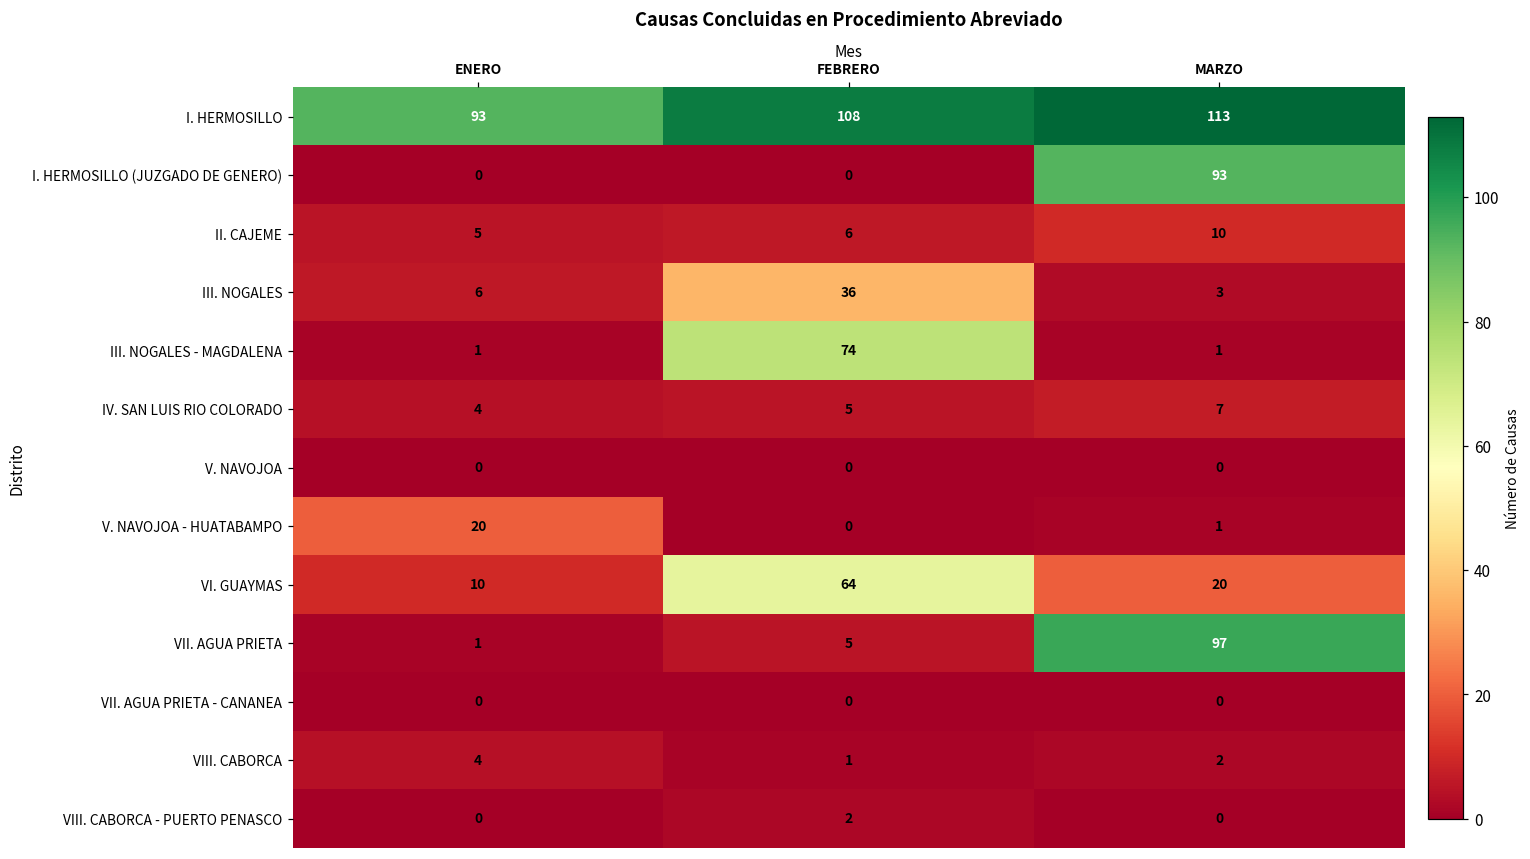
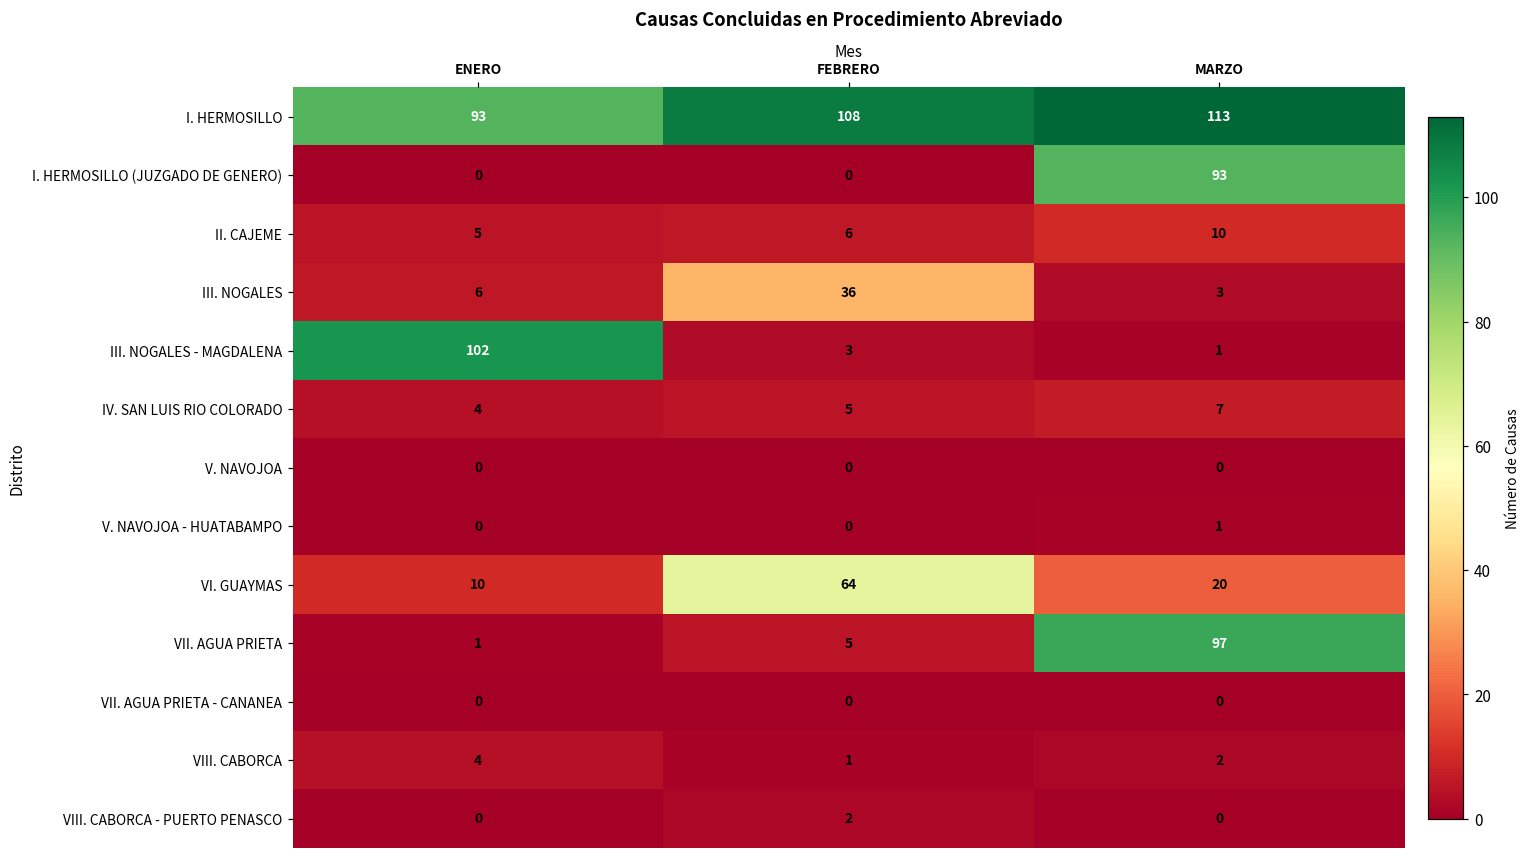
  {
    "I. HERMOSILLO": {
      "ENERO": 93,
      "FEBRERO": 108,
      "MARZO": 113
    },
    "I. HERMOSILLO (JUZGADO DE GENERO)": {
      "ENERO": 0,
      "FEBRERO": 0,
      "MARZO": 93
    },
    "II. CAJEME": {
      "ENERO": 5,
      "FEBRERO": 6,
      "MARZO": 10
    },
    "III. NOGALES": {
      "ENERO": 6,
      "FEBRERO": 36,
      "MARZO": 3
    },
    "III. NOGALES - MAGDALENA": {
-     "ENERO": 1,
-     "FEBRERO": 74,
+     "ENERO": 102,
+     "FEBRERO": 3,
      "MARZO": 1
    },
    "IV. SAN LUIS RIO COLORADO": {
      "ENERO": 4,
      "FEBRERO": 5,
      "MARZO": 7
    },
    "V. NAVOJOA": {
      "ENERO": 0,
      "FEBRERO": 0,
      "MARZO": 0
    },
    "V. NAVOJOA - HUATABAMPO": {
-     "ENERO": 20,
+     "ENERO": 0,
      "FEBRERO": 0,
      "MARZO": 1
    },
    "VI. GUAYMAS": {
      "ENERO": 10,
      "FEBRERO": 64,
      "MARZO": 20
    },
    "VII. AGUA PRIETA": {
      "ENERO": 1,
      "FEBRERO": 5,
      "MARZO": 97
    },
    "VII. AGUA PRIETA - CANANEA": {
      "ENERO": 0,
      "FEBRERO": 0,
      "MARZO": 0
    },
    "VIII. CABORCA": {
      "ENERO": 4,
      "FEBRERO": 1,
      "MARZO": 2
    },
    "VIII. CABORCA - PUERTO PENASCO": {
      "ENERO": 0,
      "FEBRERO": 2,
      "MARZO": 0
    }
  }
